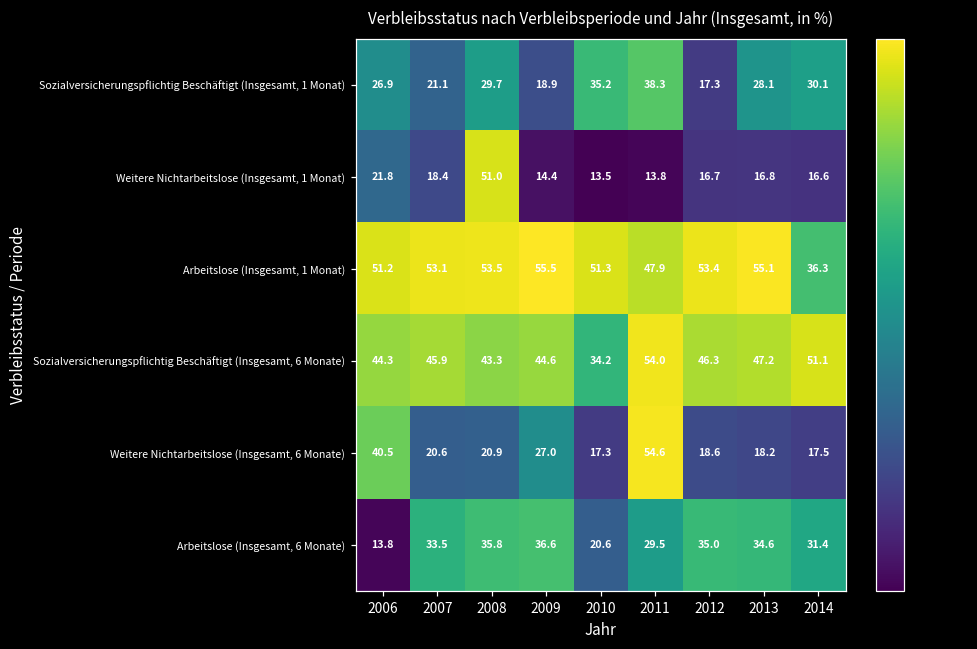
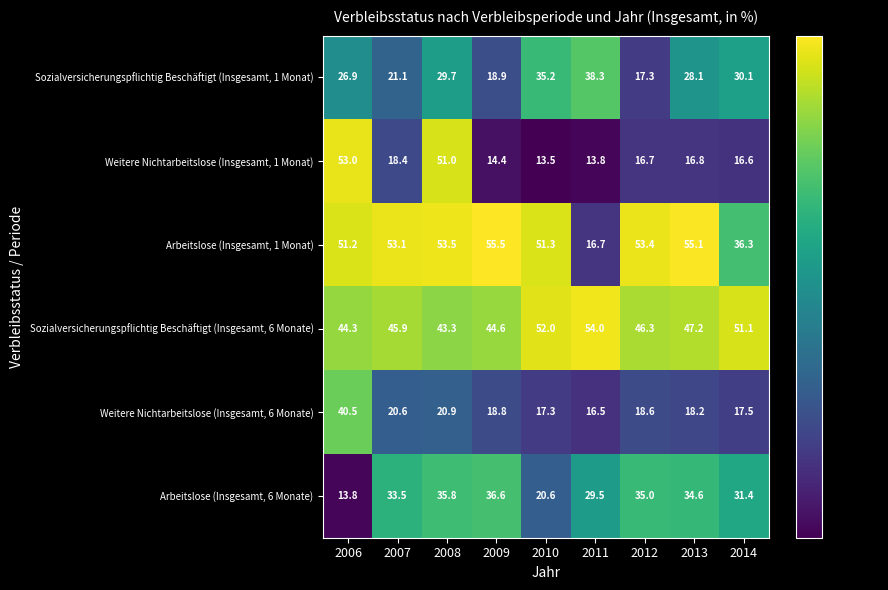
  {
    "Sozialversicherungspflichtig Beschäftigt (Insgesamt, 1 Monat)": {
      "2006": 26.9,
      "2007": 21.1,
      "2008": 29.7,
      "2009": 18.9,
      "2010": 35.2,
      "2011": 38.3,
      "2012": 17.3,
      "2013": 28.1,
      "2014": 30.1
    },
    "Weitere Nichtarbeitslose (Insgesamt, 1 Monat)": {
-     "2006": 21.8,
+     "2006": 53.0,
      "2007": 18.4,
      "2008": 51.0,
      "2009": 14.4,
      "2010": 13.5,
      "2011": 13.8,
      "2012": 16.7,
      "2013": 16.8,
      "2014": 16.6
    },
    "Arbeitslose (Insgesamt, 1 Monat)": {
      "2006": 51.2,
      "2007": 53.1,
      "2008": 53.5,
      "2009": 55.5,
      "2010": 51.3,
-     "2011": 47.9,
+     "2011": 16.7,
      "2012": 53.4,
      "2013": 55.1,
      "2014": 36.3
    },
    "Sozialversicherungspflichtig Beschäftigt (Insgesamt, 6 Monate)": {
      "2006": 44.3,
      "2007": 45.9,
      "2008": 43.3,
      "2009": 44.6,
-     "2010": 34.2,
+     "2010": 52.0,
      "2011": 54.0,
      "2012": 46.3,
      "2013": 47.2,
      "2014": 51.1
    },
    "Weitere Nichtarbeitslose (Insgesamt, 6 Monate)": {
      "2006": 40.5,
      "2007": 20.6,
      "2008": 20.9,
-     "2009": 27.0,
+     "2009": 18.8,
      "2010": 17.3,
-     "2011": 54.6,
+     "2011": 16.5,
      "2012": 18.6,
      "2013": 18.2,
      "2014": 17.5
    },
    "Arbeitslose (Insgesamt, 6 Monate)": {
      "2006": 13.8,
      "2007": 33.5,
      "2008": 35.8,
      "2009": 36.6,
      "2010": 20.6,
      "2011": 29.5,
      "2012": 35.0,
      "2013": 34.6,
      "2014": 31.4
    }
  }
